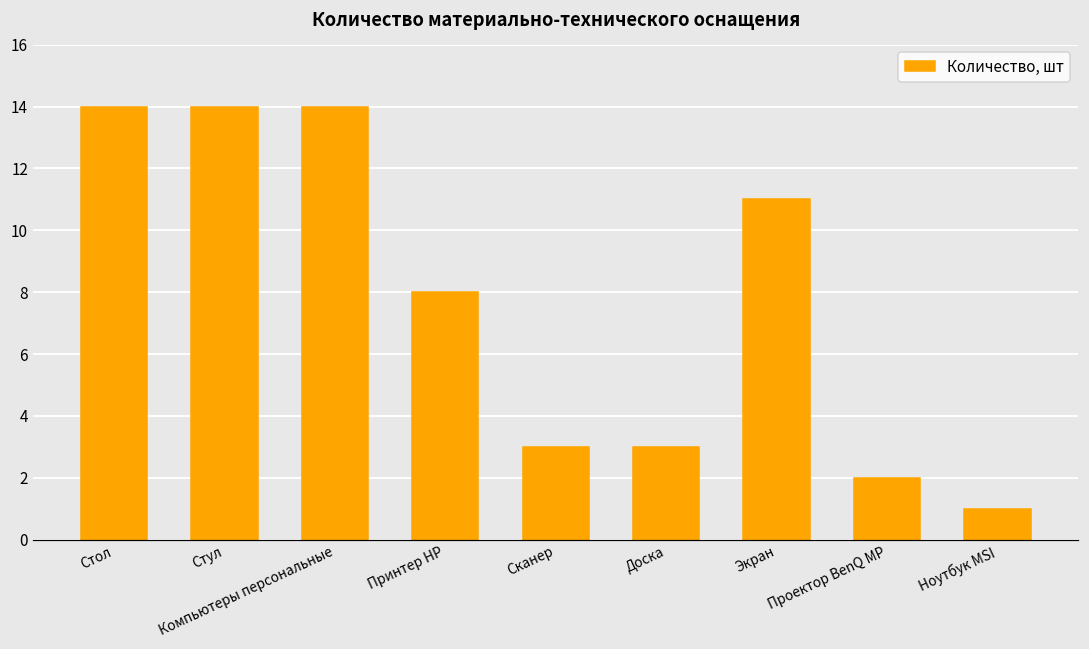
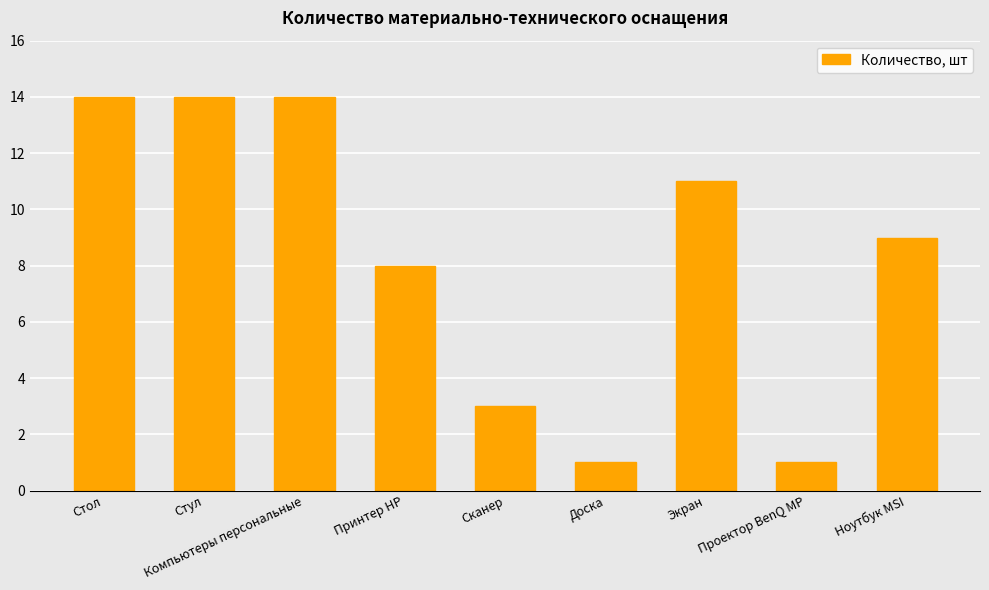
  {
    "Стол": 14,
    "Стул": 14,
    "Компьютеры персональные": 14,
    "Принтер НР": 8,
    "Сканер": 3,
-   "Доска": 3,
+   "Доска": 1,
    "Экран": 11,
-   "Проектор BenQ MP": 2,
-   "Ноутбук MSI": 1
+   "Проектор BenQ MP": 1,
+   "Ноутбук MSI": 9
  }
